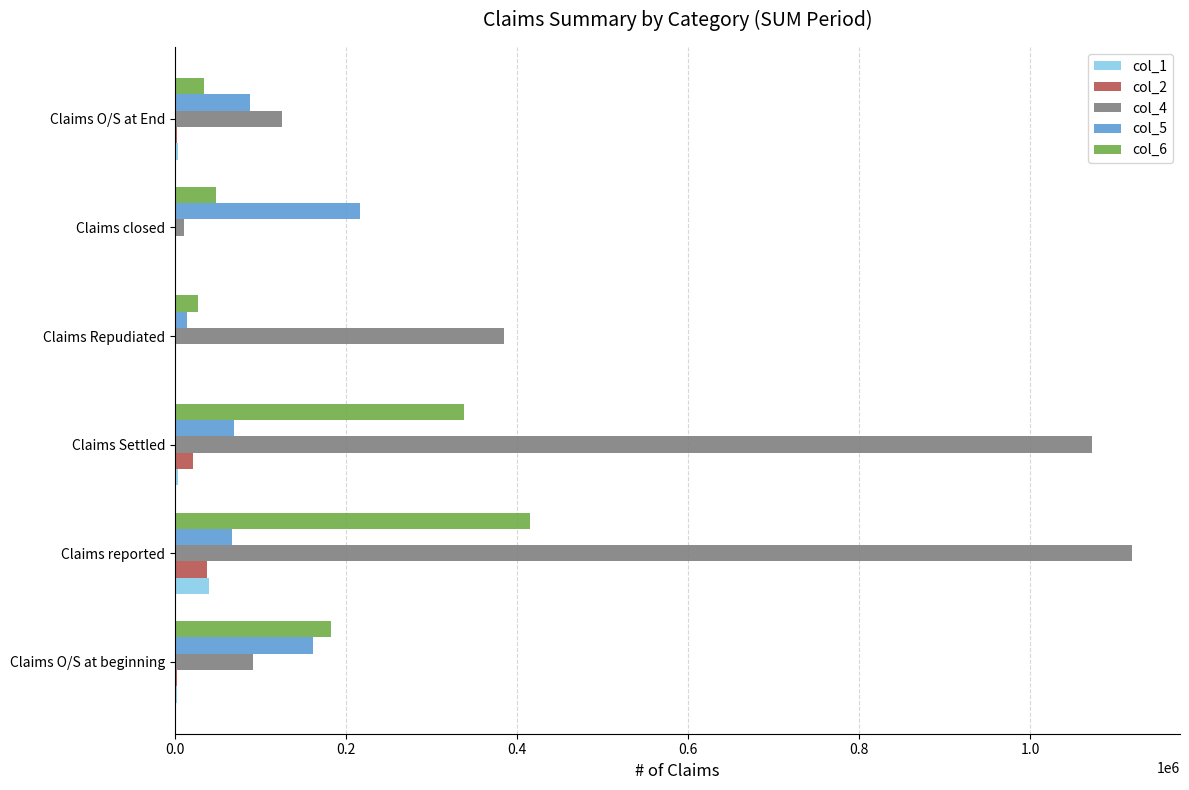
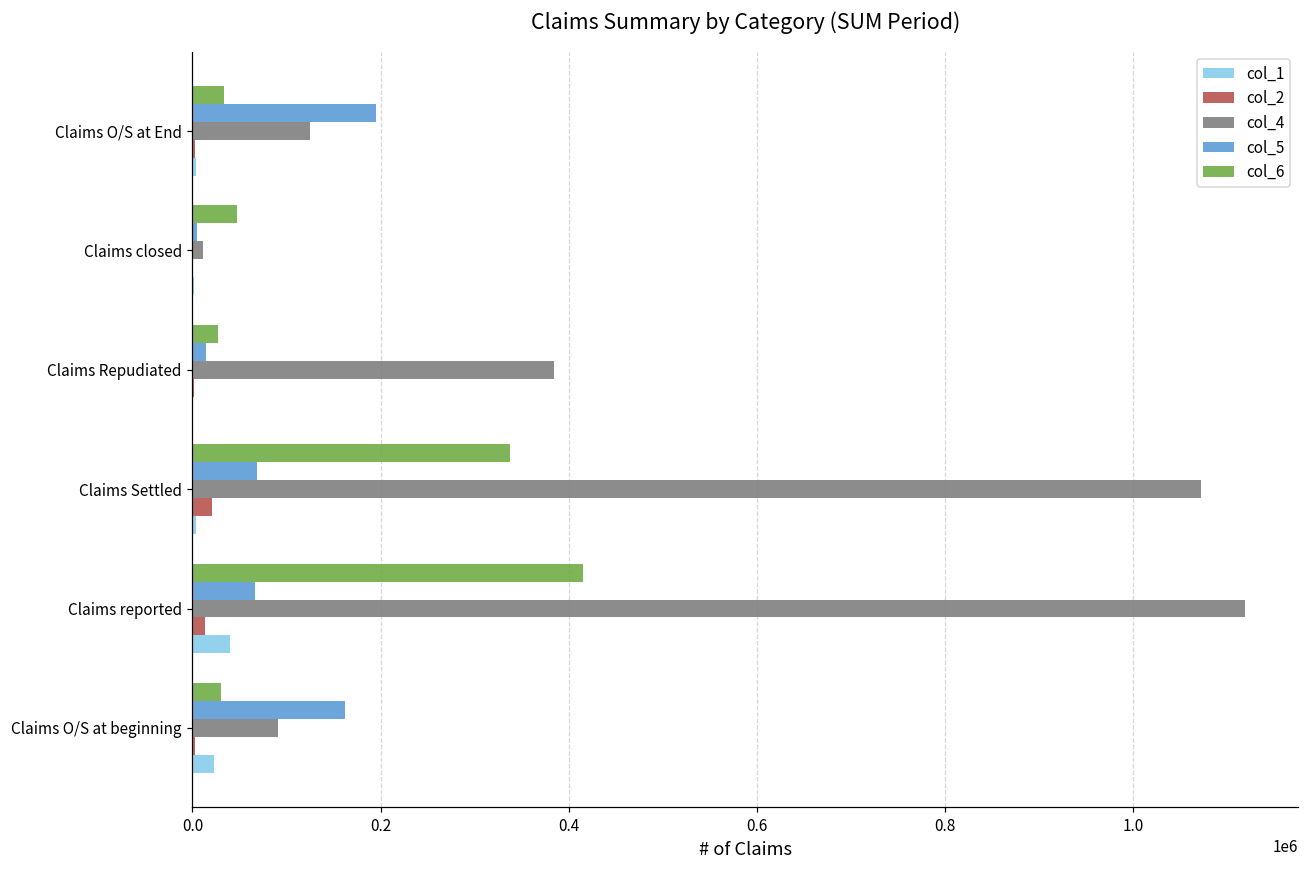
  {
    "col_1": {
      "Claims O/S at End": 0,
      "Claims Settled": 0,
      "Claims reported": 40000,
-     "Claims O/S at beginning": 0
+     "Claims O/S at beginning": 20000
    },
    "col_2": {
      "Claims Settled": 20000,
-     "Claims reported": 40000
+     "Claims reported": 10000
    },
    "col_4": {
      "Claims O/S at End": 130000,
      "Claims closed": 10000,
      "Claims Repudiated": 380000,
      "Claims Settled": 1070000,
      "Claims reported": 1120000,
      "Claims O/S at beginning": 90000
    },
    "col_5": {
-     "Claims O/S at End": 90000,
-     "Claims closed": 220000,
+     "Claims O/S at End": 200000,
+     "Claims closed": 10000,
      "Claims Repudiated": 10000,
      "Claims Settled": 70000,
      "Claims reported": 70000,
      "Claims O/S at beginning": 160000
    },
    "col_6": {
      "Claims O/S at End": 30000,
      "Claims closed": 50000,
      "Claims Repudiated": 30000,
      "Claims Settled": 340000,
      "Claims reported": 420000,
-     "Claims O/S at beginning": 180000
+     "Claims O/S at beginning": 30000
    }
  }
